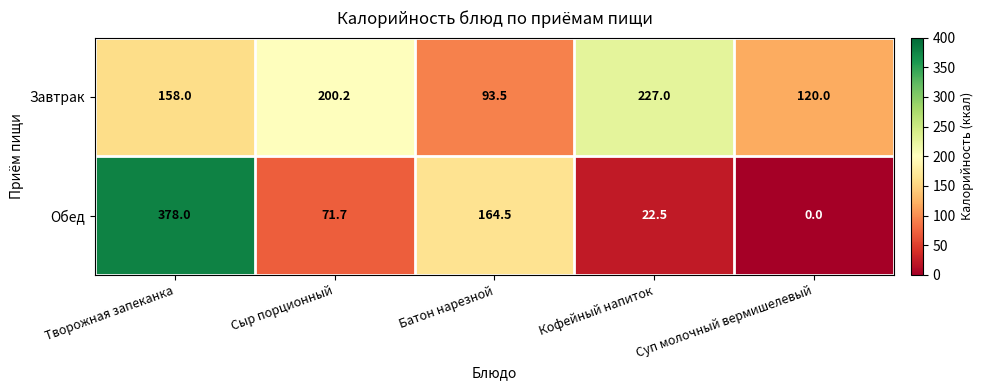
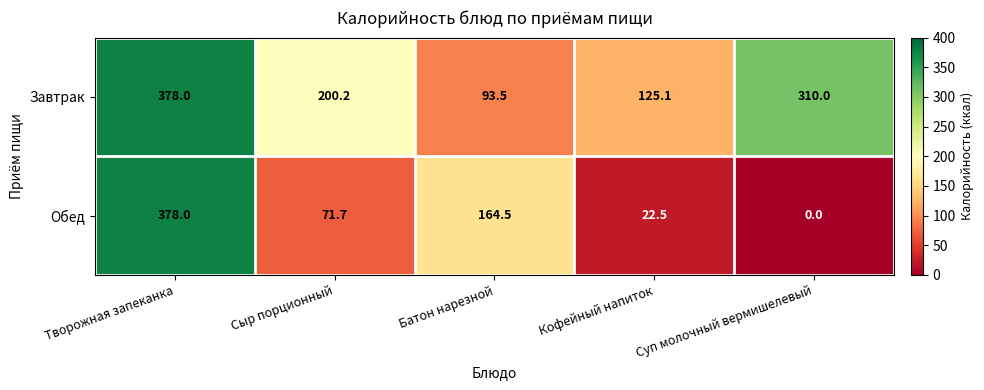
  {
    "Завтрак": {
-     "Творожная запеканка": 158.0,
+     "Творожная запеканка": 378.0,
      "Сыр порционный": 200.2,
      "Батон нарезной": 93.5,
-     "Кофейный напиток": 227.0,
-     "Суп молочный вермишелевый": 120.0
+     "Кофейный напиток": 125.1,
+     "Суп молочный вермишелевый": 310.0
    },
    "Обед": {
      "Творожная запеканка": 378.0,
      "Сыр порционный": 71.7,
      "Батон нарезной": 164.5,
      "Кофейный напиток": 22.5,
      "Суп молочный вермишелевый": 0.0
    }
  }
